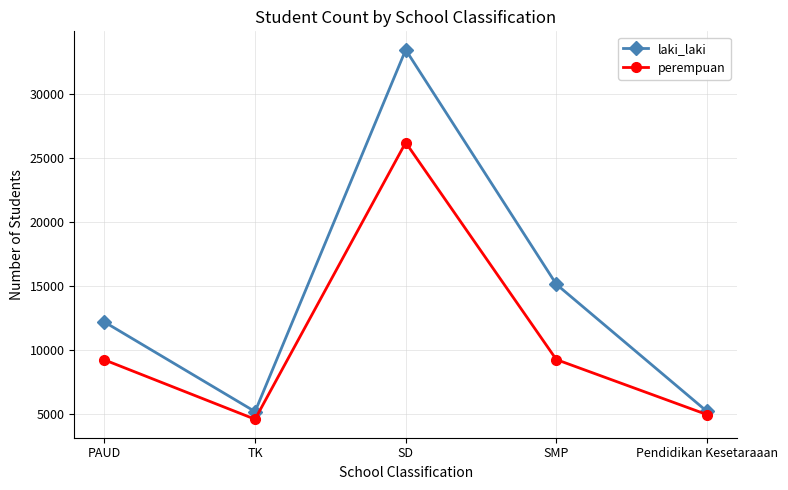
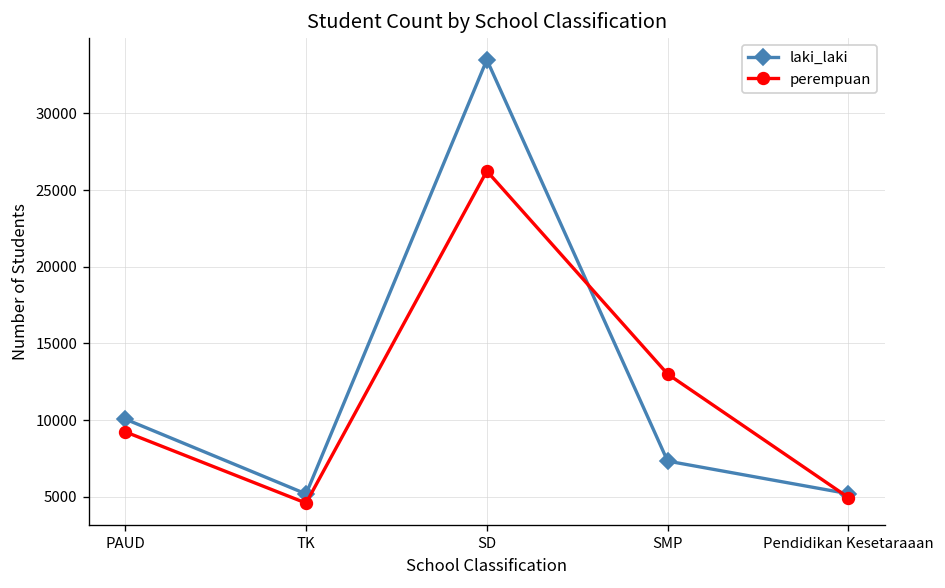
  {
    "laki_laki": {
-     "PAUD": 12200,
+     "PAUD": 10100,
      "TK": 5200,
      "SD": 33500,
-     "SMP": 15100,
+     "SMP": 7300,
      "Pendidikan Kesetaraaan": 5200
    },
    "perempuan": {
      "PAUD": 9200,
      "TK": 4600,
      "SD": 26200,
-     "SMP": 9300,
+     "SMP": 13000,
      "Pendidikan Kesetaraaan": 4900
    }
  }
